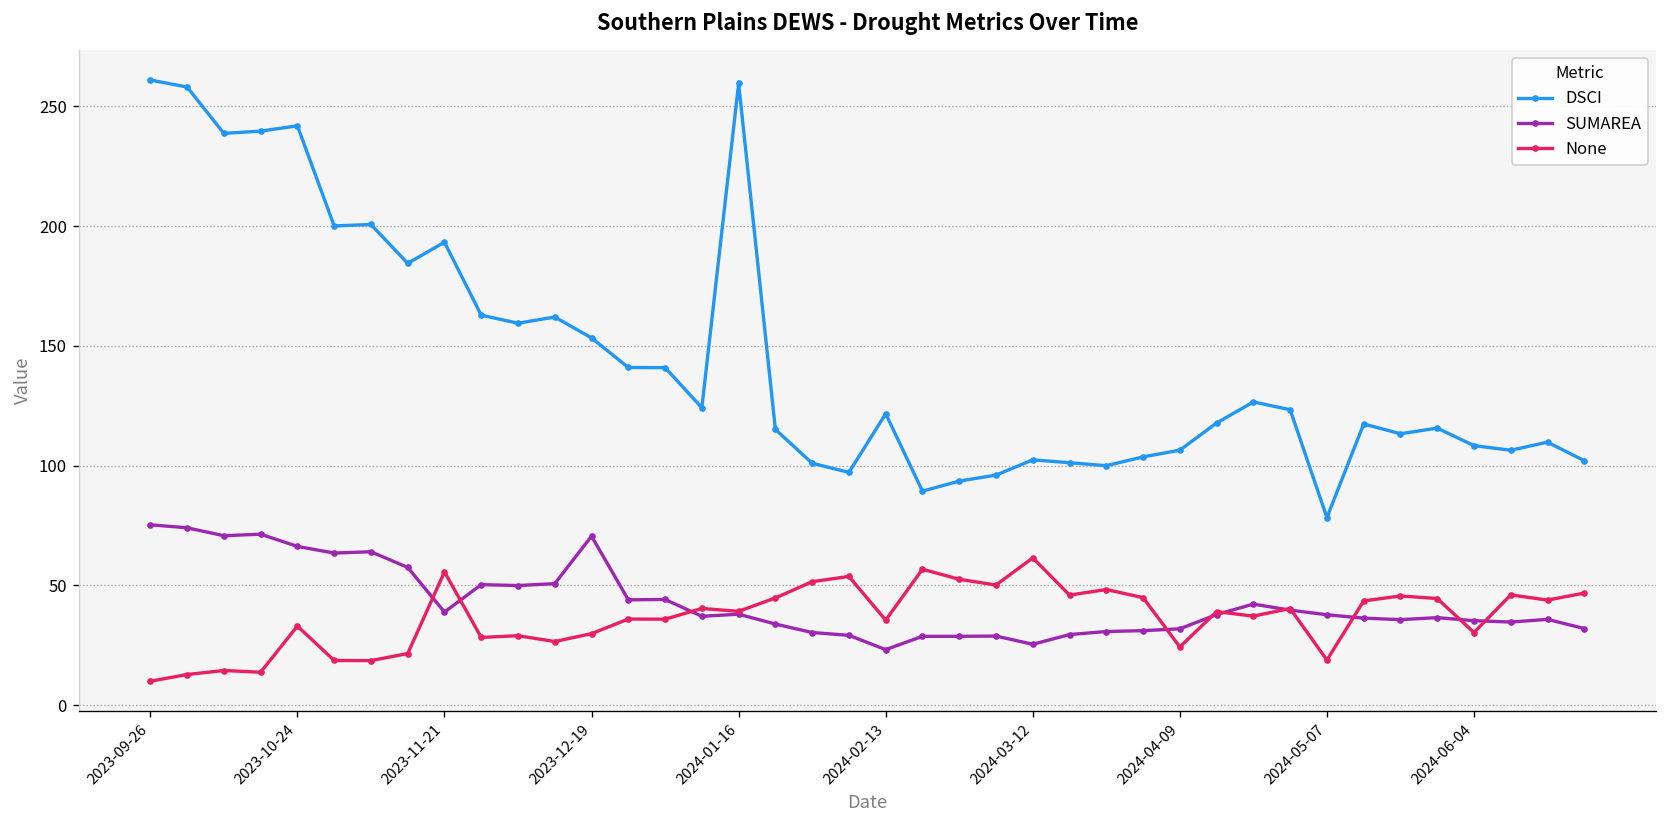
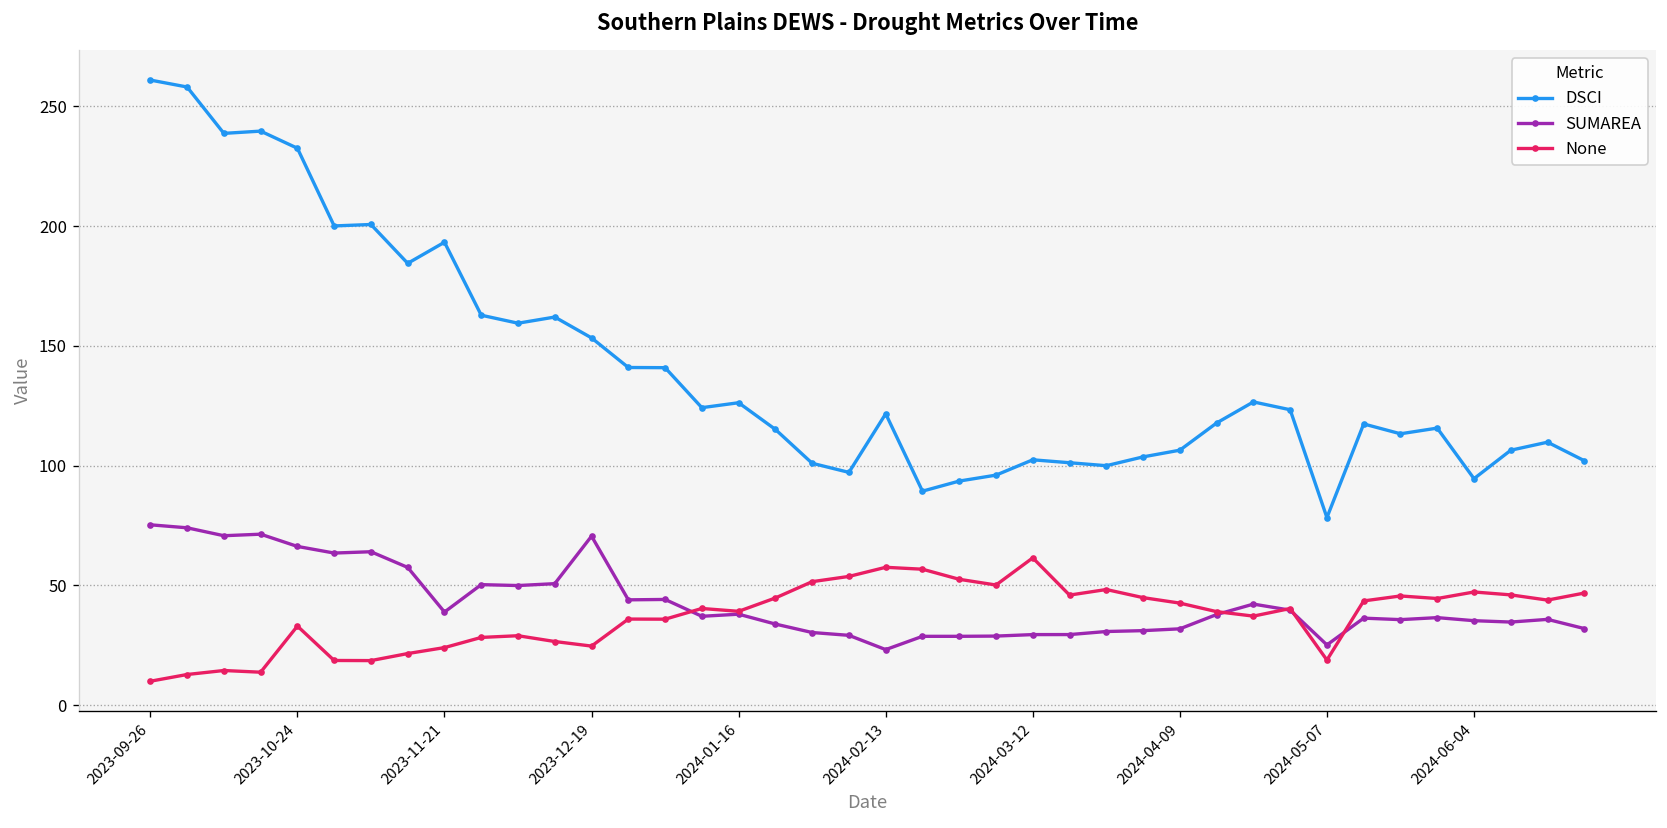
  {
    "DSCI": {
      "2023-09-26": 261,
-     "2023-10-24": 242,
+     "2023-10-24": 233,
      "2023-11-21": 193,
      "2023-12-19": 153,
-     "2024-01-16": 260,
+     "2024-01-16": 126,
      "2024-02-13": 122,
      "2024-03-12": 102,
      "2024-04-09": 106,
      "2024-05-07": 78,
-     "2024-06-04": 108
+     "2024-06-04": 95
    },
    "SUMAREA": {
      "2023-09-26": 75,
      "2023-10-24": 66,
      "2023-11-21": 39,
      "2023-12-19": 71,
      "2024-02-13": 23,
-     "2024-03-12": 25,
+     "2024-03-12": 29,
      "2024-04-09": 32,
-     "2024-05-07": 38,
+     "2024-05-07": 25,
      "2024-06-04": 35
    },
    "None": {
      "2023-09-26": 10,
      "2023-10-24": 33,
-     "2023-11-21": 56,
-     "2023-12-19": 30,
-     "2024-02-13": 35,
+     "2023-11-21": 24,
+     "2023-12-19": 25,
+     "2024-02-13": 58,
      "2024-03-12": 61,
-     "2024-04-09": 24,
+     "2024-04-09": 43,
      "2024-05-07": 19,
-     "2024-06-04": 30
+     "2024-06-04": 47
    }
  }
